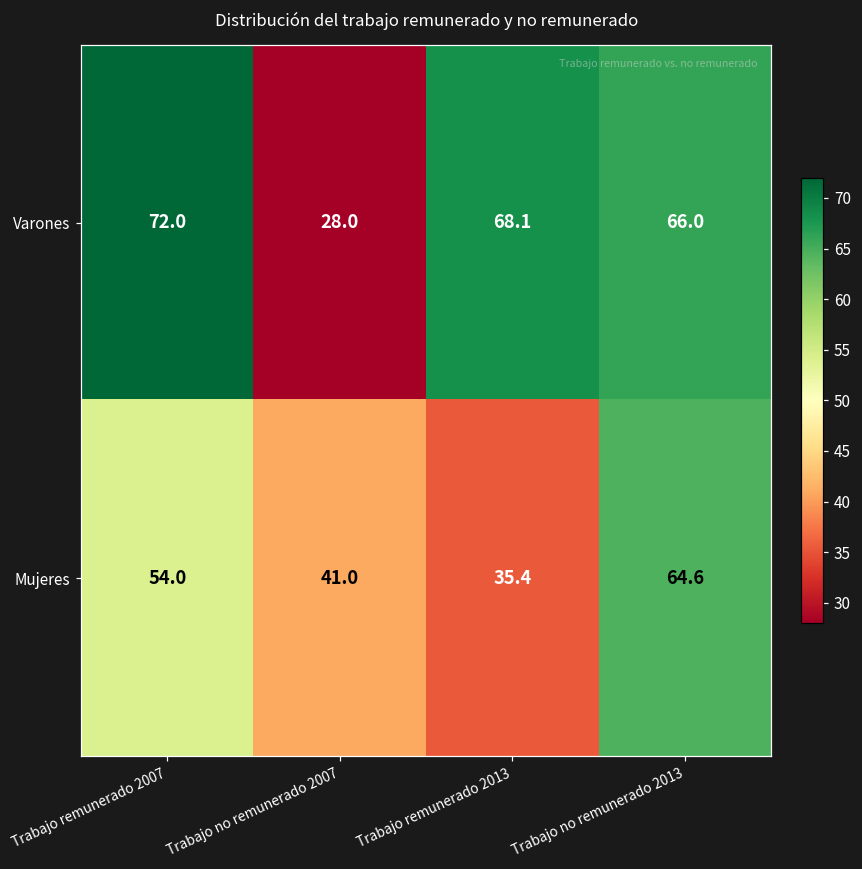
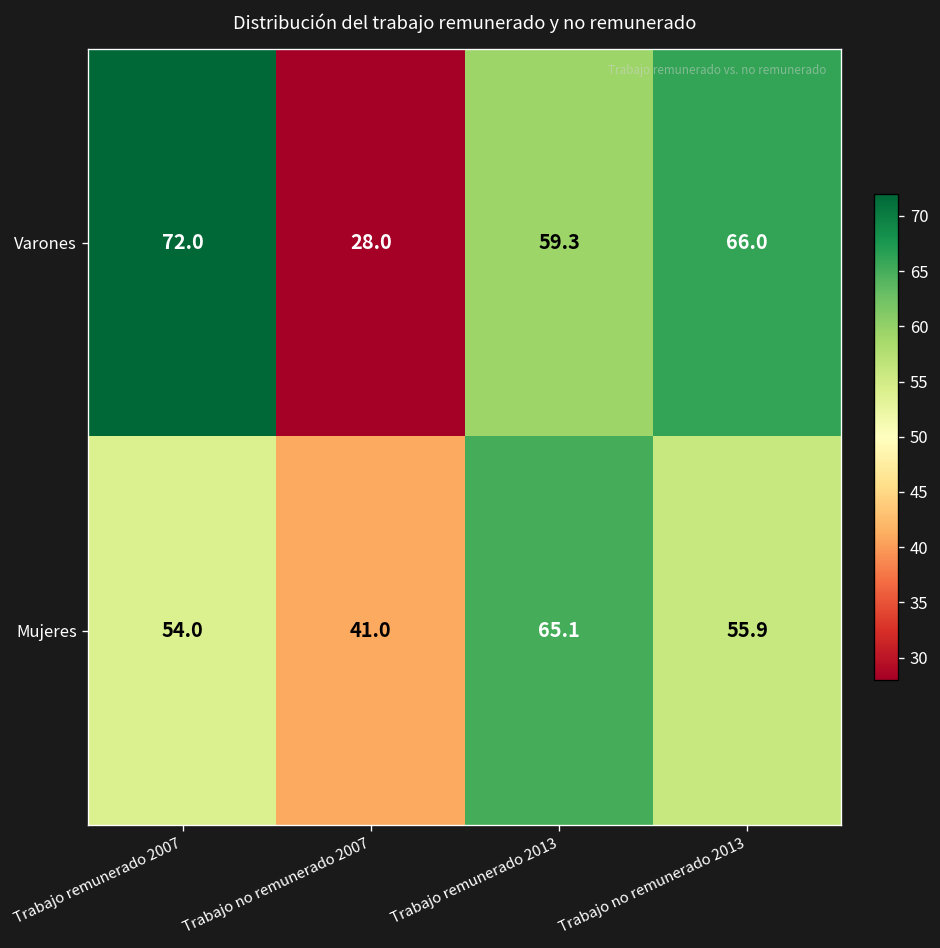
  {
    "Varones": {
      "Trabajo remunerado 2007": 72.0,
      "Trabajo no remunerado 2007": 28.0,
-     "Trabajo remunerado 2013": 68.1
+     "Trabajo remunerado 2013": 59.3
    },
    "Mujeres": {
      "Trabajo remunerado 2007": 54.0,
      "Trabajo no remunerado 2007": 41.0,
-     "Trabajo remunerado 2013": 35.4,
-     "Trabajo no remunerado 2013": 64.6
+     "Trabajo remunerado 2013": 65.1,
+     "Trabajo no remunerado 2013": 55.9
    }
  }
